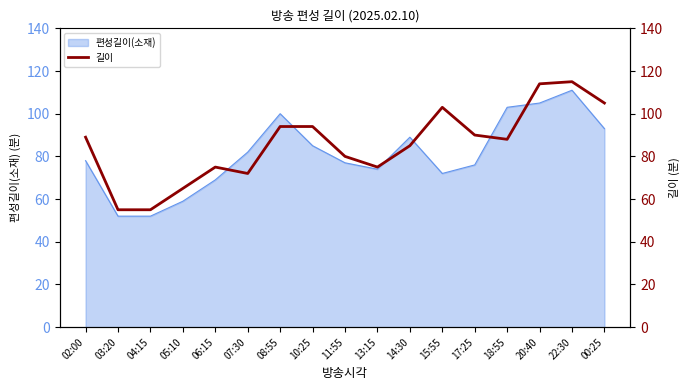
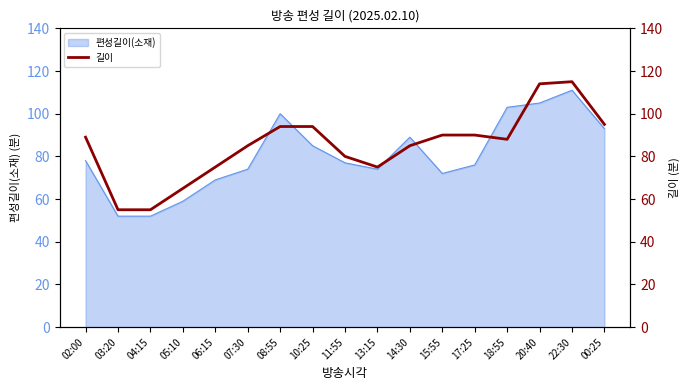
  {
    "편성길이(소재)": {
      "02:00": 78,
      "03:20": 52,
      "04:15": 52,
      "05:10": 59,
      "06:15": 69,
-     "07:30": 82,
+     "07:30": 74,
      "08:55": 100,
      "10:25": 85,
      "11:55": 77,
      "13:15": 74,
      "14:30": 89,
      "15:55": 72,
      "17:25": 76,
      "18:55": 103,
      "20:40": 105,
      "22:30": 111,
      "00:25": 93
    },
    "길이": {
      "02:00": 89,
      "03:20": 55,
      "04:15": 55,
      "05:10": 65,
      "06:15": 75,
-     "07:30": 72,
+     "07:30": 85,
      "08:55": 94,
      "10:25": 94,
      "11:55": 80,
      "13:15": 75,
      "14:30": 85,
-     "15:55": 103,
+     "15:55": 90,
      "17:25": 90,
      "18:55": 88,
      "20:40": 114,
      "22:30": 115,
-     "00:25": 105
+     "00:25": 95
    }
  }
